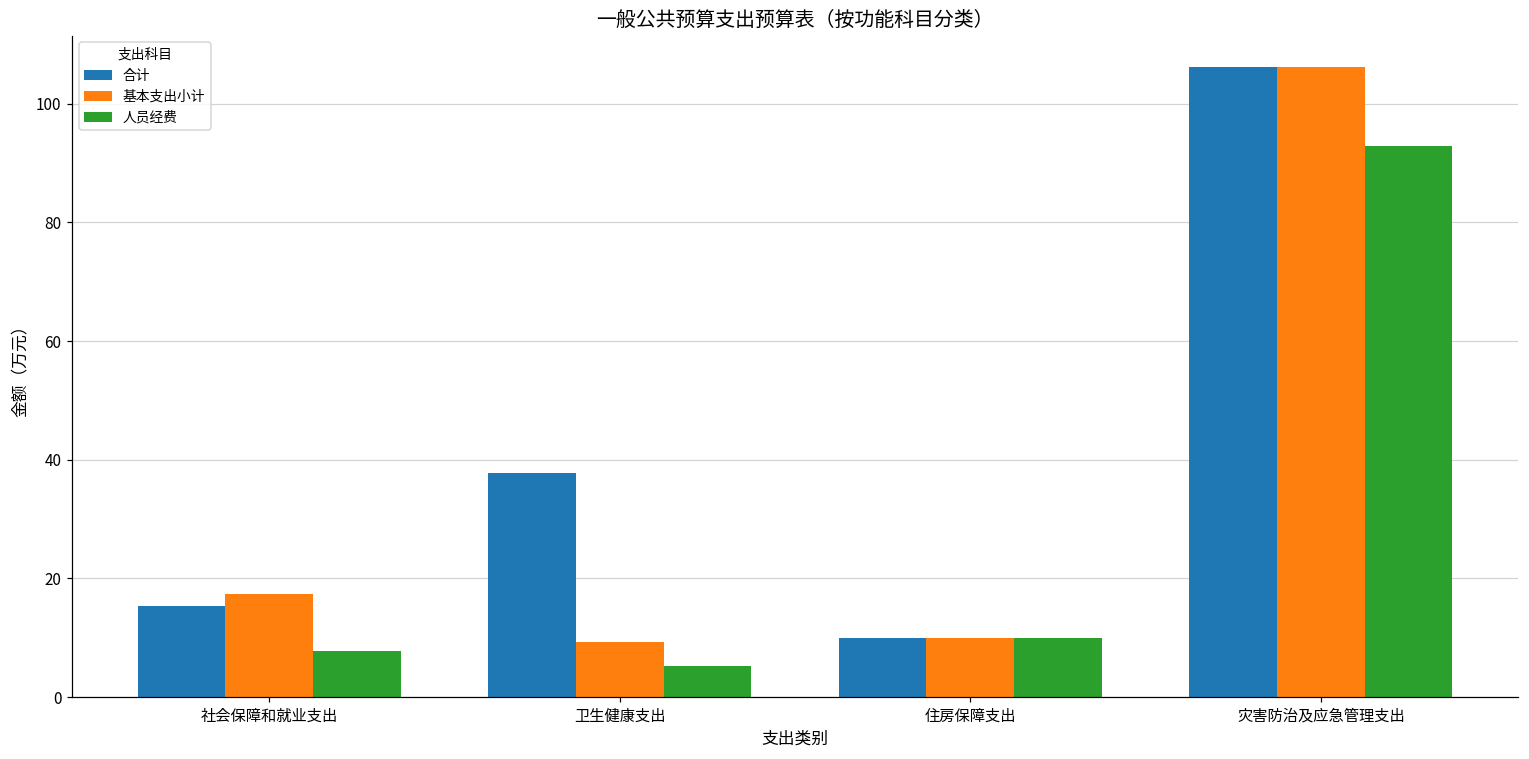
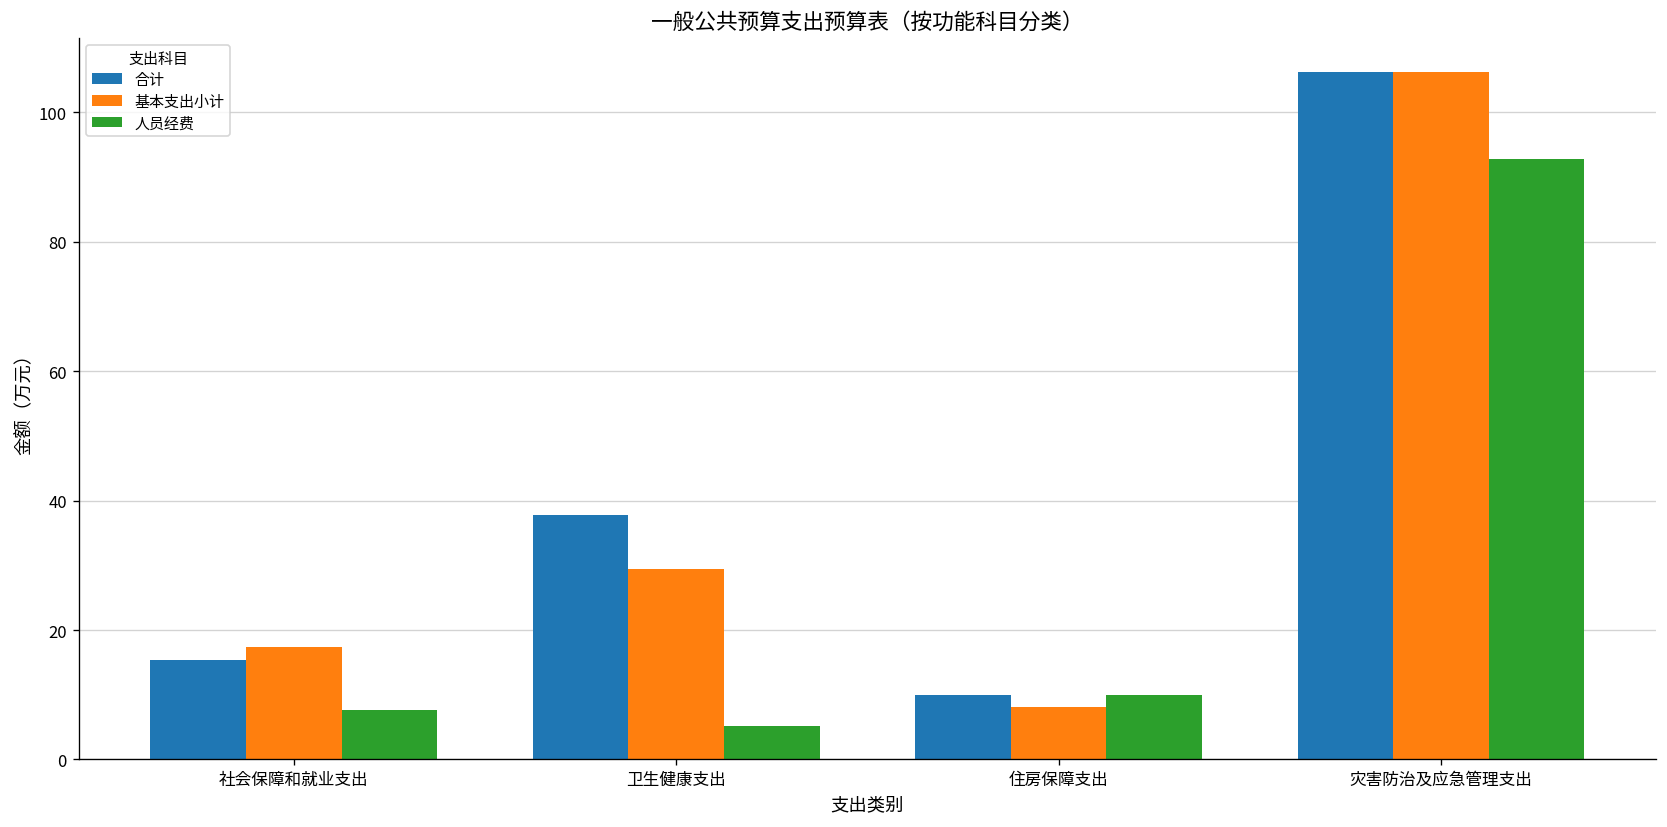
  {
    "合计": {
      "社会保障和就业支出": 15,
      "卫生健康支出": 38,
      "住房保障支出": 10,
      "灾害防治及应急管理支出": 106
    },
    "基本支出小计": {
      "社会保障和就业支出": 17,
-     "卫生健康支出": 9,
-     "住房保障支出": 10,
+     "卫生健康支出": 29,
+     "住房保障支出": 8,
      "灾害防治及应急管理支出": 106
    },
    "人员经费": {
      "社会保障和就业支出": 8,
      "卫生健康支出": 5,
      "住房保障支出": 10,
      "灾害防治及应急管理支出": 93
    }
  }
